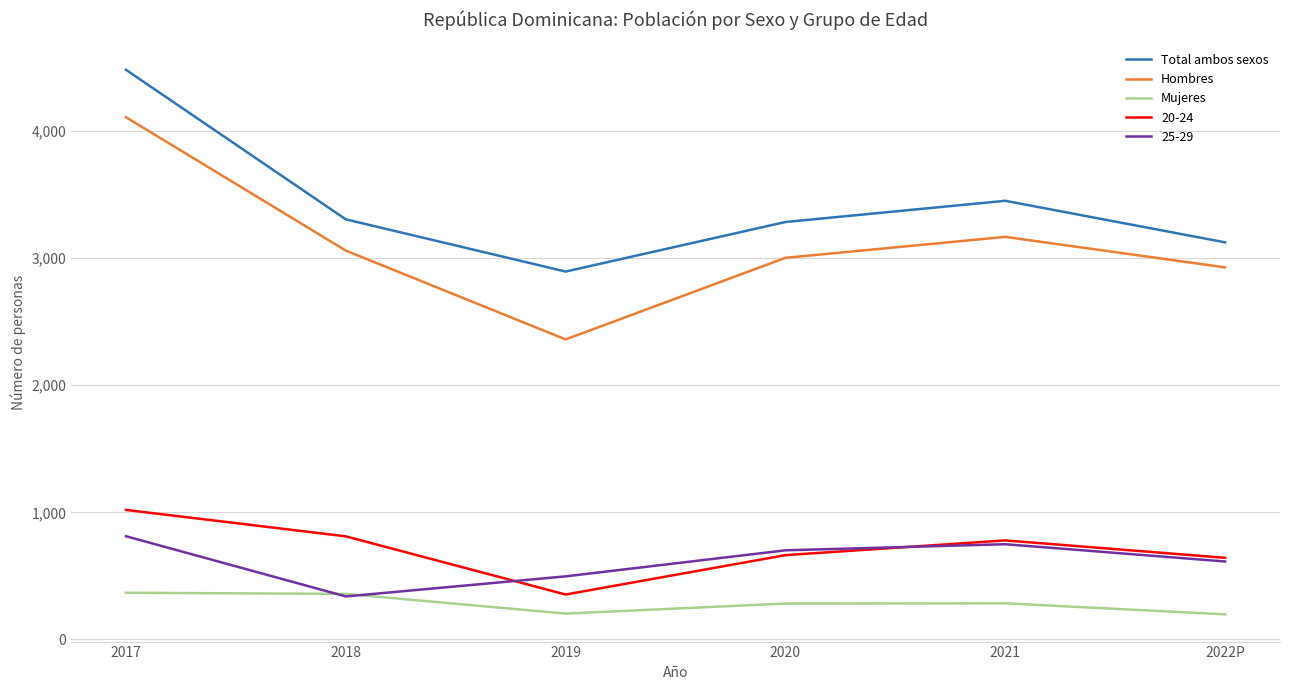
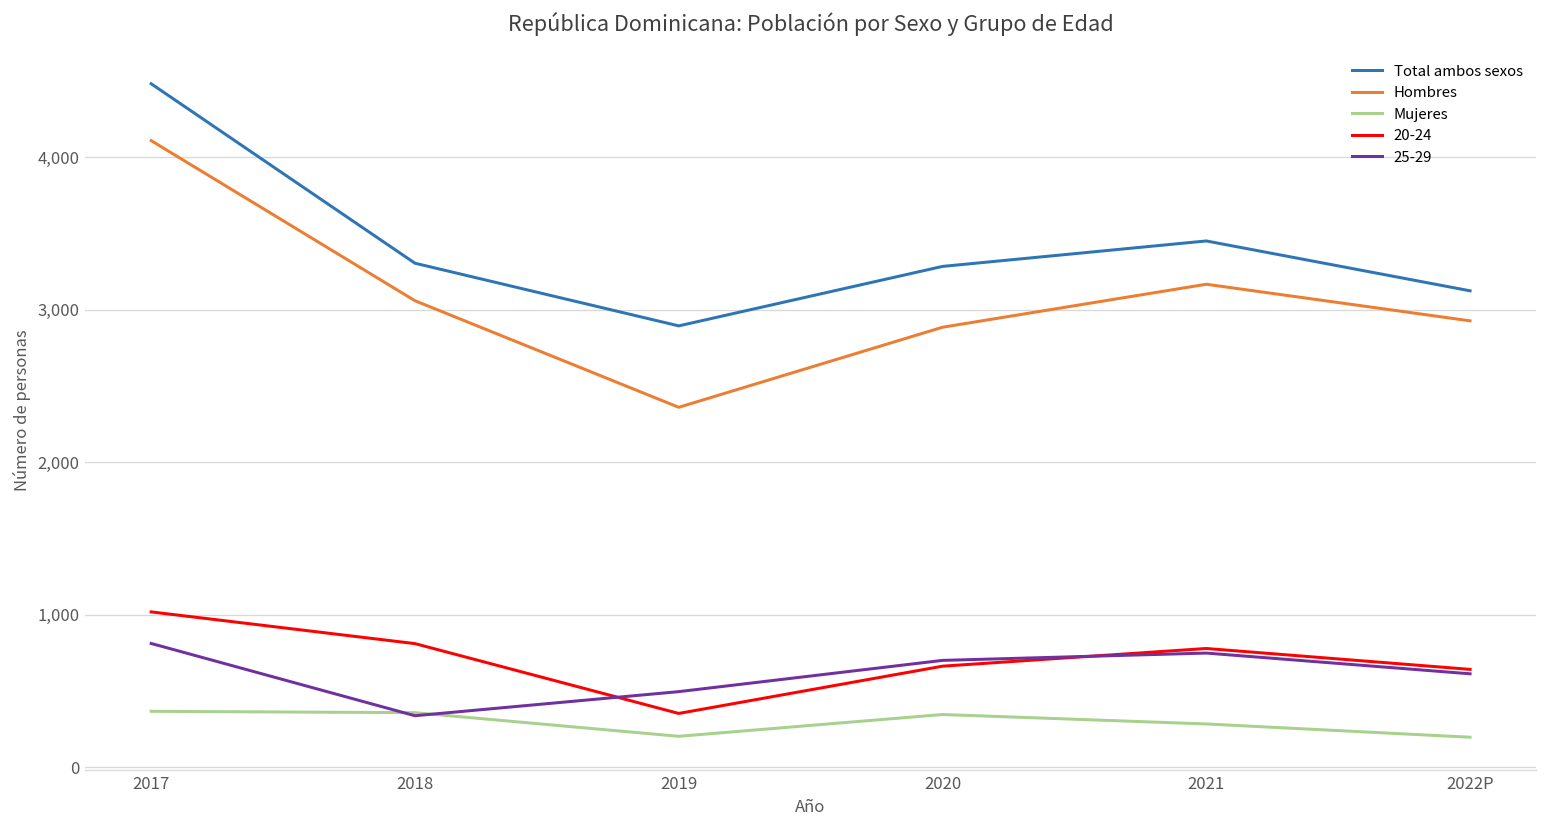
  {
    "Total ambos sexos": {
      "2017": "4,480",
      "2018": "3,310",
      "2019": "2,900",
      "2020": "3,290",
      "2021": "3,450",
      "2022P": "3,130"
    },
    "Hombres": {
      "2017": "4,110",
      "2018": "3,060",
      "2019": "2,360",
-     "2020": "3,000",
+     "2020": "2,890",
      "2021": "3,170",
      "2022P": "2,930"
    },
    "Mujeres": {
      "2017": "370",
      "2019": "200",
-     "2020": "280",
+     "2020": "350",
      "2021": "280",
      "2022P": "200"
    },
    "20-24": {
      "2017": "1,020",
      "2018": "810",
      "2019": "350",
      "2020": "660",
      "2021": "780",
      "2022P": "640"
    },
    "25-29": {
      "2017": "810",
      "2019": "500",
      "2020": "700",
      "2021": "750",
      "2022P": "610"
    }
  }
